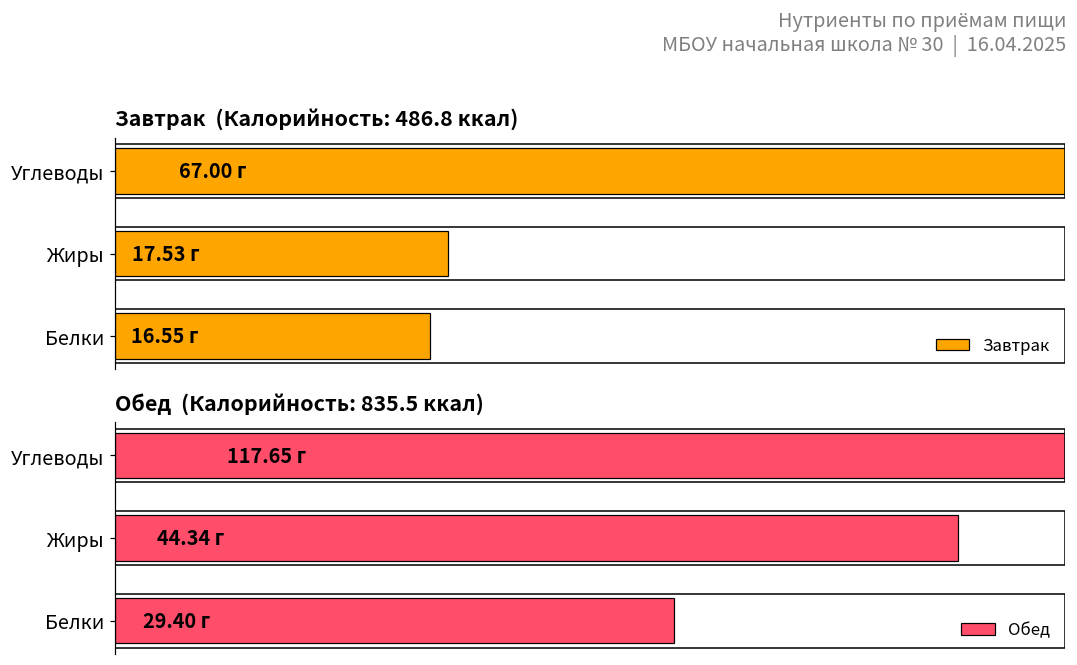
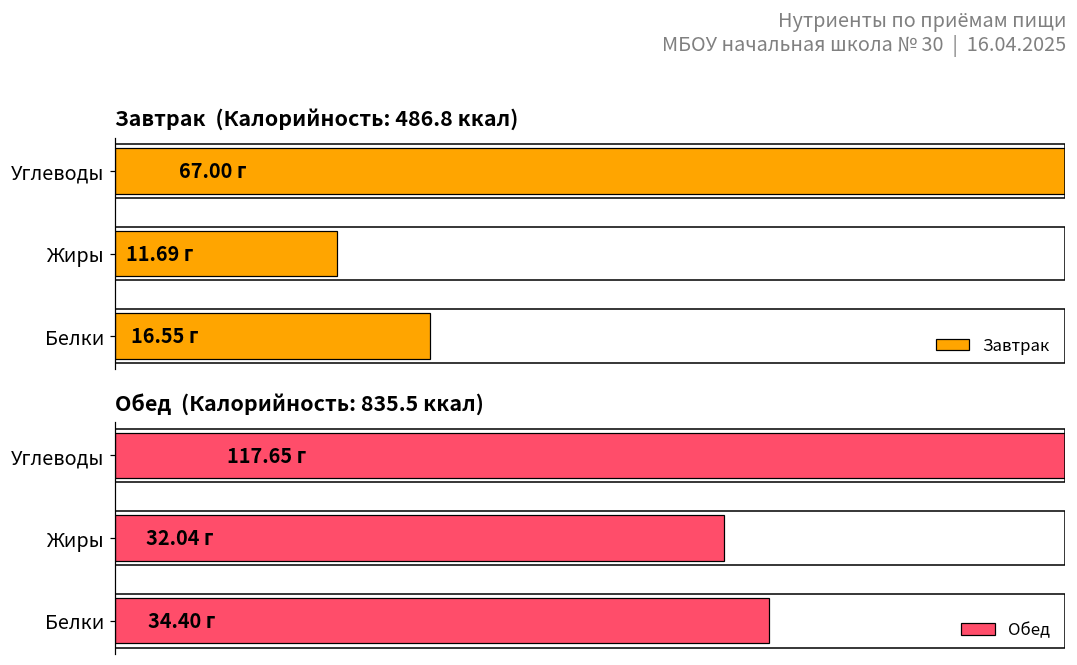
  {
    "Завтрак (Калорийность: 486.8 ккал)": {
-     "Жиры": 17.53,
+     "Жиры": 11.69,
      "Белки": 16.55
    },
    "Обед (Калорийность: 835.5 ккал)": {
-     "Жиры": 44.34,
-     "Белки": 29.40
+     "Жиры": 32.04,
+     "Белки": 34.40
    }
  }
